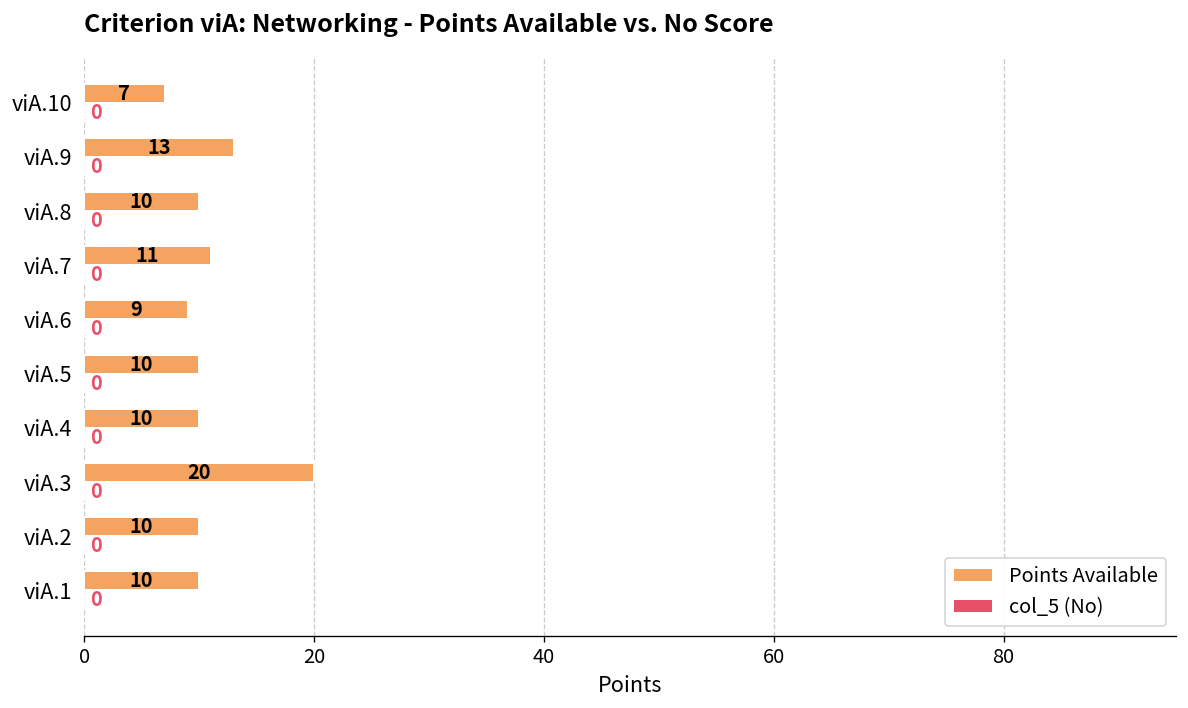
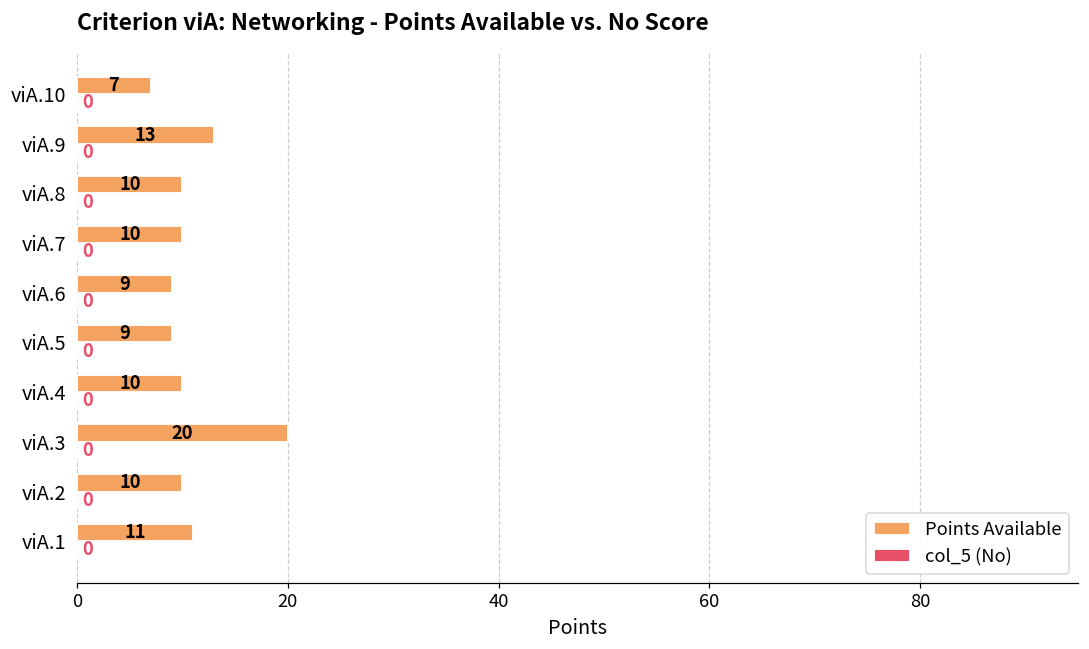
  {
    "Points Available": {
      "viA.10": 7,
      "viA.9": 13,
      "viA.8": 10,
-     "viA.7": 11,
+     "viA.7": 10,
      "viA.6": 9,
-     "viA.5": 10,
+     "viA.5": 9,
      "viA.4": 10,
      "viA.3": 20,
      "viA.2": 10,
-     "viA.1": 10
+     "viA.1": 11
    },
    "col_5 (No)": {
      "viA.10": 0,
      "viA.9": 0,
      "viA.8": 0,
      "viA.7": 0,
      "viA.6": 0,
      "viA.5": 0,
      "viA.4": 0,
      "viA.3": 0,
      "viA.2": 0,
      "viA.1": 0
    }
  }
